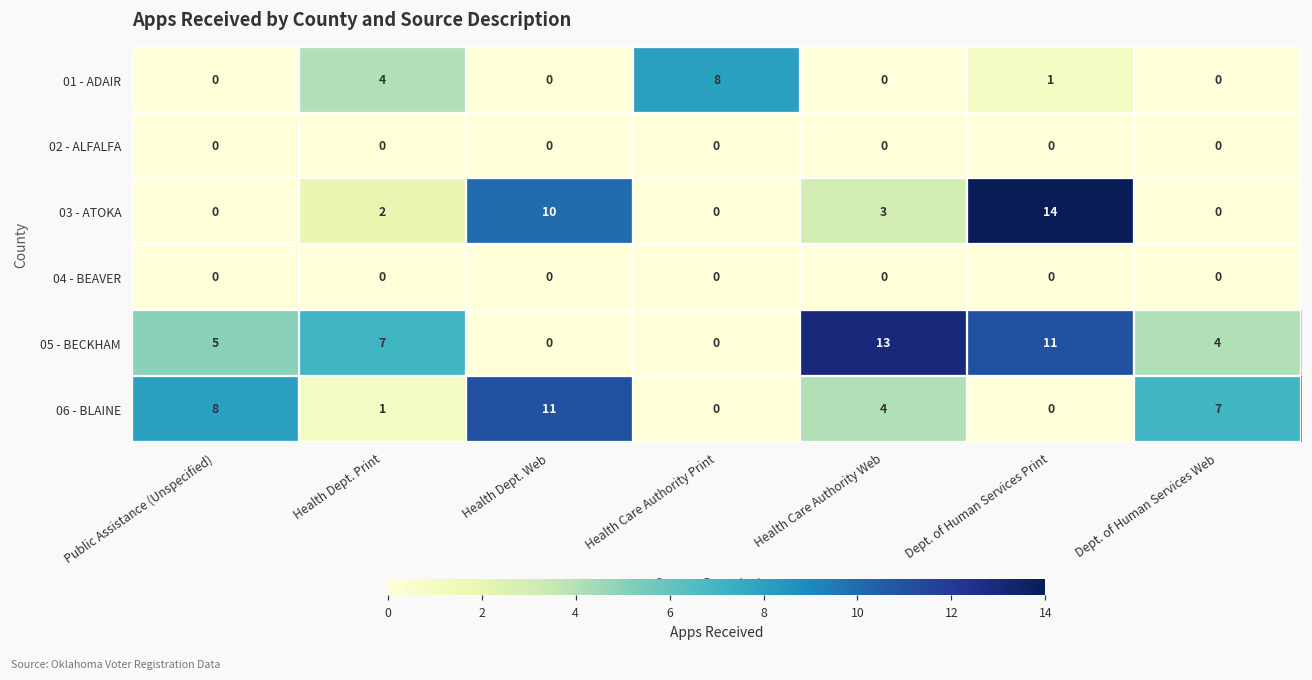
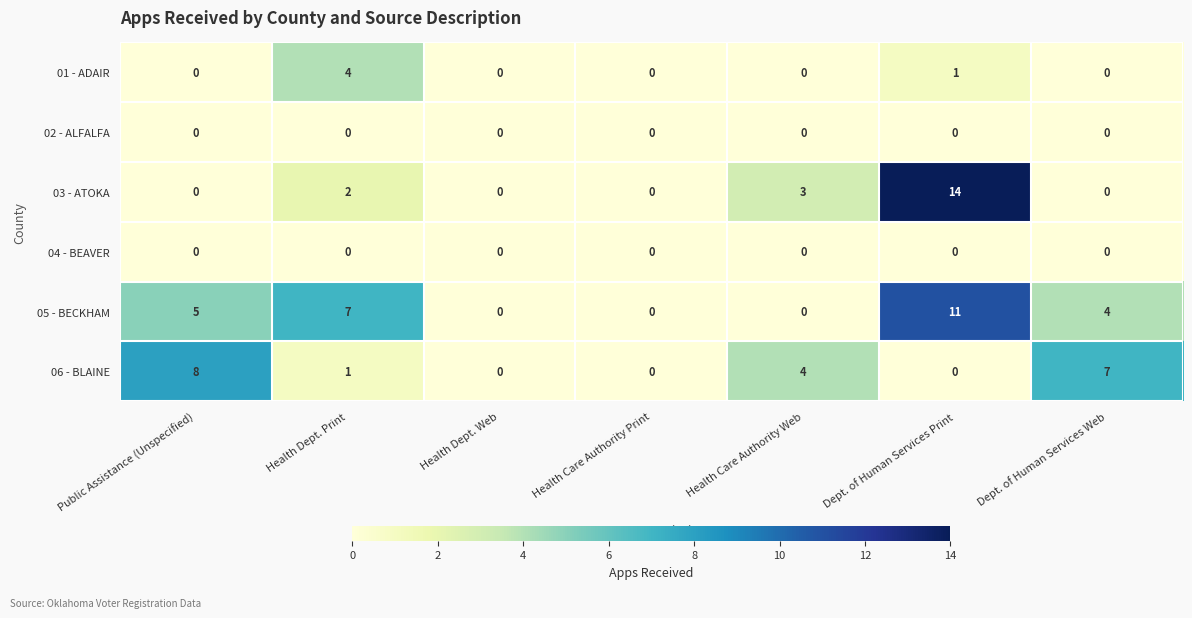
  {
    "01 - ADAIR": {
      "Public Assistance (Unspecified)": 0,
      "Health Dept. Print": 4,
      "Health Dept. Web": 0,
-     "Health Care Authority Print": 8,
+     "Health Care Authority Print": 0,
      "Health Care Authority Web": 0,
      "Dept. of Human Services Print": 1,
      "Dept. of Human Services Web": 0
    },
    "02 - ALFALFA": {
      "Public Assistance (Unspecified)": 0,
      "Health Dept. Print": 0,
      "Health Dept. Web": 0,
      "Health Care Authority Print": 0,
      "Health Care Authority Web": 0,
      "Dept. of Human Services Print": 0,
      "Dept. of Human Services Web": 0
    },
    "03 - ATOKA": {
      "Public Assistance (Unspecified)": 0,
      "Health Dept. Print": 2,
-     "Health Dept. Web": 10,
+     "Health Dept. Web": 0,
      "Health Care Authority Print": 0,
      "Health Care Authority Web": 3,
      "Dept. of Human Services Print": 14,
      "Dept. of Human Services Web": 0
    },
    "04 - BEAVER": {
      "Public Assistance (Unspecified)": 0,
      "Health Dept. Print": 0,
      "Health Dept. Web": 0,
      "Health Care Authority Print": 0,
      "Health Care Authority Web": 0,
      "Dept. of Human Services Print": 0,
      "Dept. of Human Services Web": 0
    },
    "05 - BECKHAM": {
      "Public Assistance (Unspecified)": 5,
      "Health Dept. Print": 7,
      "Health Dept. Web": 0,
      "Health Care Authority Print": 0,
-     "Health Care Authority Web": 13,
+     "Health Care Authority Web": 0,
      "Dept. of Human Services Print": 11,
      "Dept. of Human Services Web": 4
    },
    "06 - BLAINE": {
      "Public Assistance (Unspecified)": 8,
      "Health Dept. Print": 1,
-     "Health Dept. Web": 11,
+     "Health Dept. Web": 0,
      "Health Care Authority Print": 0,
      "Health Care Authority Web": 4,
      "Dept. of Human Services Print": 0,
      "Dept. of Human Services Web": 7
    }
  }
